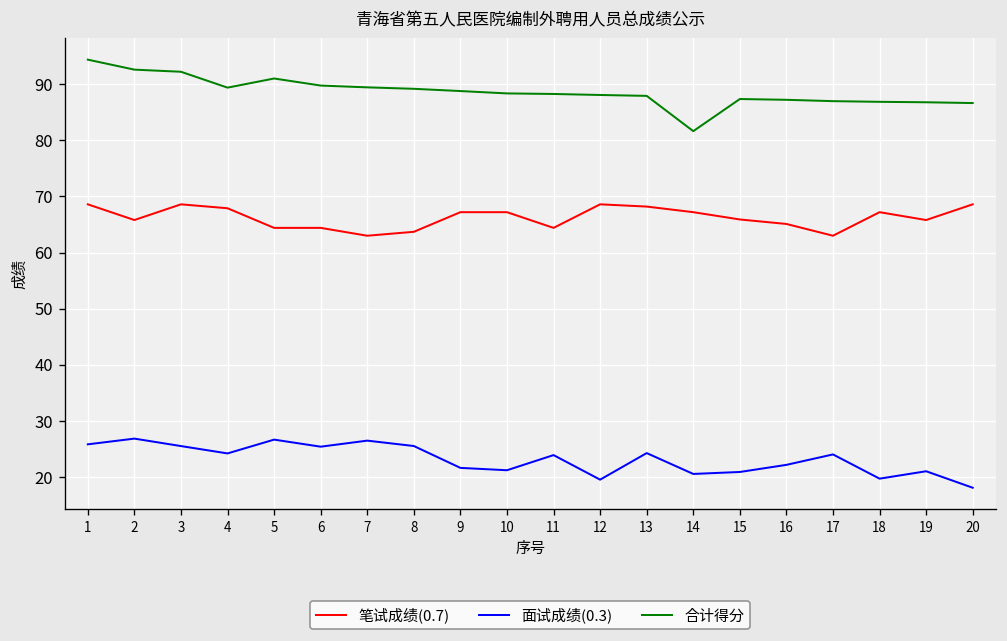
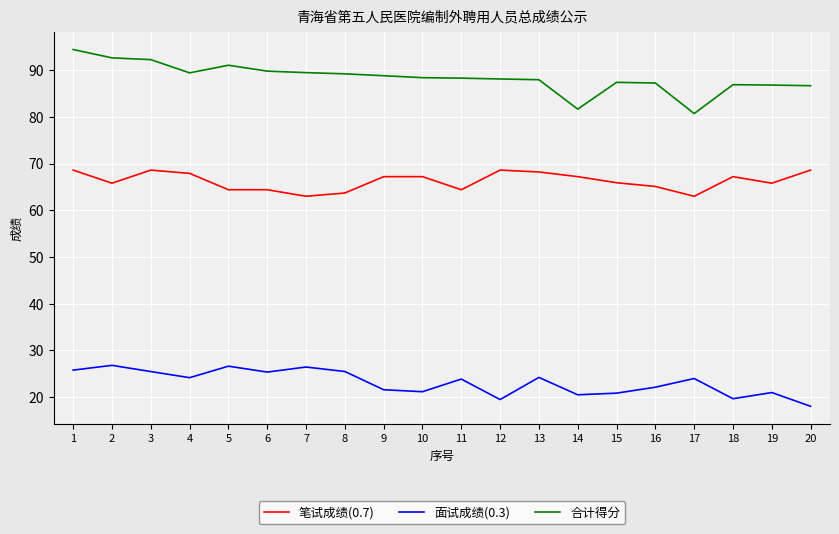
  {
    "笔试成绩(0.7)": {
      "1": 69,
      "2": 66,
      "3": 69,
      "4": 68,
      "5": 64,
      "6": 64,
      "7": 63,
      "8": 64,
      "9": 67,
      "10": 67,
      "11": 64,
      "12": 69,
      "13": 68,
      "14": 67,
      "15": 66,
      "16": 65,
      "17": 63,
      "18": 67,
      "19": 66,
      "20": 69
    },
    "面试成绩(0.3)": {
      "1": 26,
      "2": 27,
      "3": 25,
      "4": 24,
      "5": 27,
      "6": 25,
      "7": 26,
      "8": 26,
      "9": 22,
      "10": 21,
      "11": 24,
      "12": 20,
      "13": 24,
      "14": 21,
      "15": 21,
      "16": 22,
      "17": 24,
      "18": 20,
      "19": 21,
      "20": 18
    },
    "合计得分": {
      "1": 94,
      "2": 93,
      "3": 92,
      "4": 89,
      "5": 91,
      "6": 90,
      "7": 89,
      "8": 89,
      "9": 89,
      "10": 88,
      "11": 88,
      "12": 88,
      "13": 88,
      "14": 82,
      "15": 87,
      "16": 87,
-     "17": 87,
+     "17": 81,
      "18": 87,
      "19": 87,
      "20": 87
    }
  }
